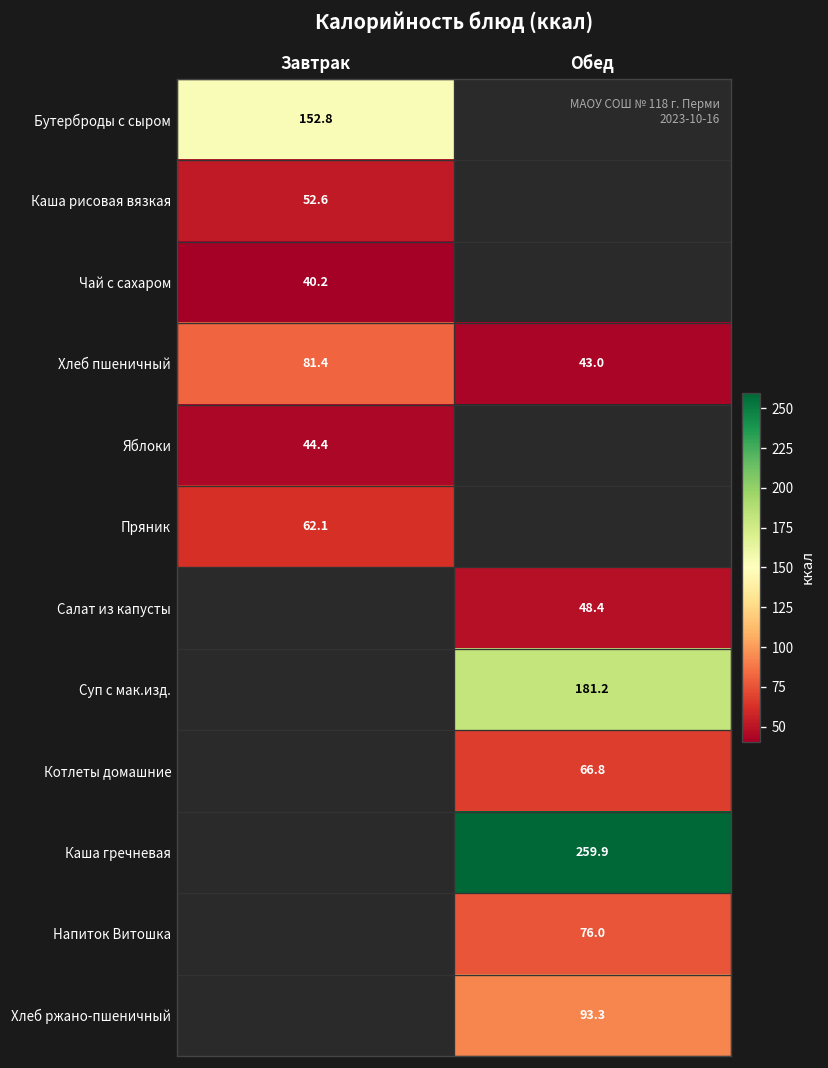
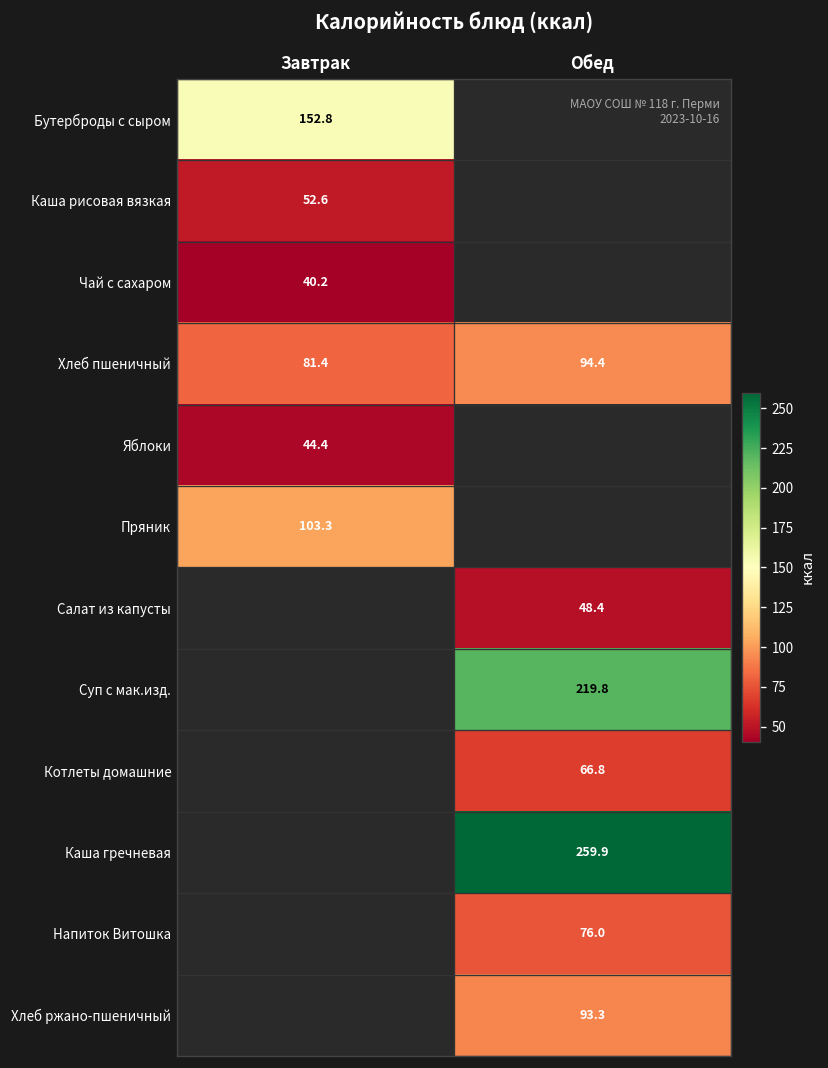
  {
    "Бутерброды с сыром": {
      "Завтрак": 152.8
    },
    "Каша рисовая вязкая": {
      "Завтрак": 52.6
    },
    "Чай с сахаром": {
      "Завтрак": 40.2
    },
    "Хлеб пшеничный": {
      "Завтрак": 81.4,
-     "Обед": 43.0
+     "Обед": 94.4
    },
    "Яблоки": {
      "Завтрак": 44.4
    },
    "Пряник": {
-     "Завтрак": 62.1
+     "Завтрак": 103.3
    },
    "Салат из капусты": {
      "Обед": 48.4
    },
    "Суп с мак.изд.": {
-     "Обед": 181.2
+     "Обед": 219.8
    },
    "Котлеты домашние": {
      "Обед": 66.8
    },
    "Каша гречневая": {
      "Обед": 259.9
    },
    "Напиток Витошка": {
      "Обед": 76.0
    },
    "Хлеб ржано-пшеничный": {
      "Обед": 93.3
    }
  }
